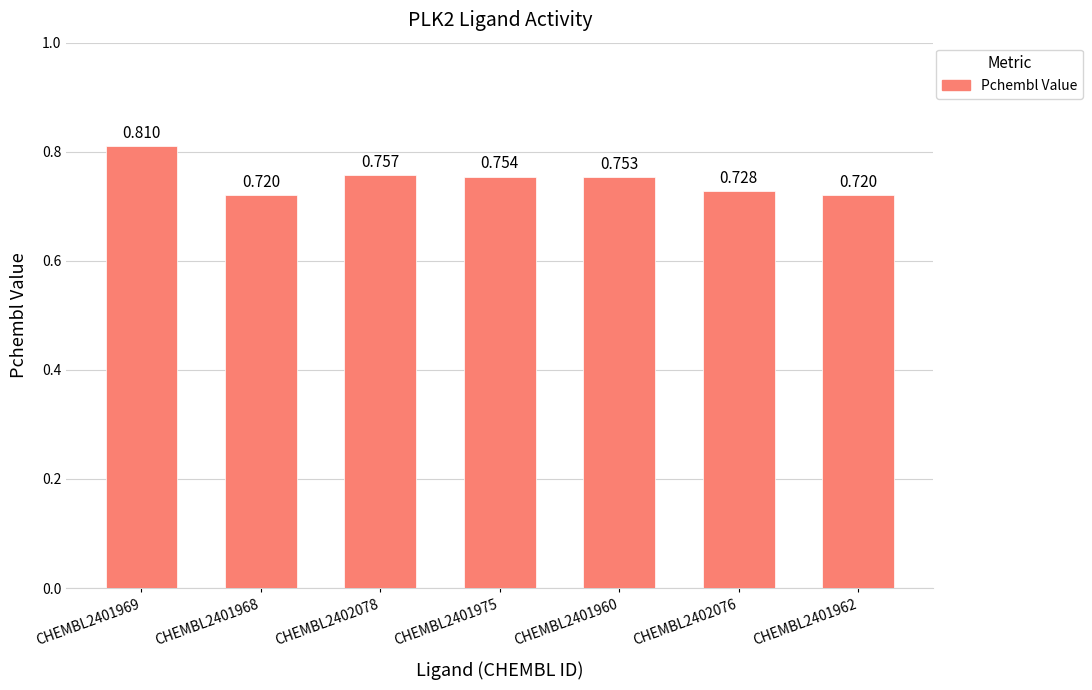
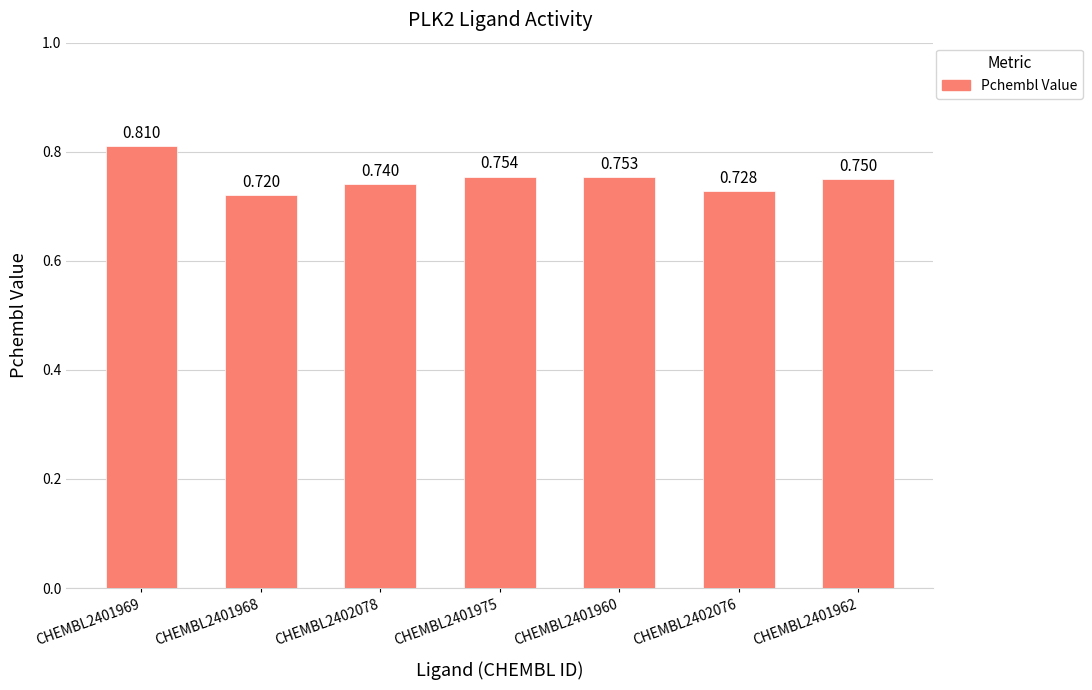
  {
    "CHEMBL2401969": 0.810,
    "CHEMBL2401968": 0.720,
-   "CHEMBL2402078": 0.757,
+   "CHEMBL2402078": 0.740,
    "CHEMBL2401975": 0.754,
    "CHEMBL2401960": 0.753,
    "CHEMBL2402076": 0.728,
-   "CHEMBL2401962": 0.720
+   "CHEMBL2401962": 0.750
  }
